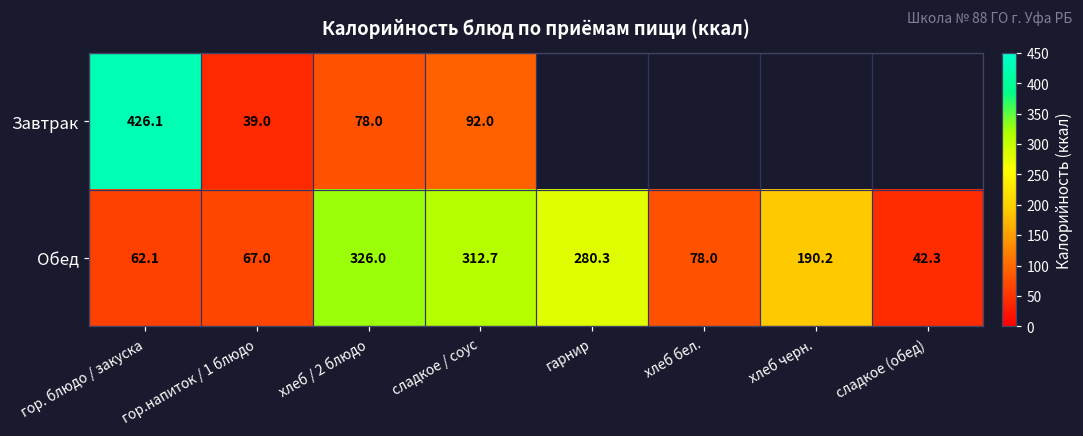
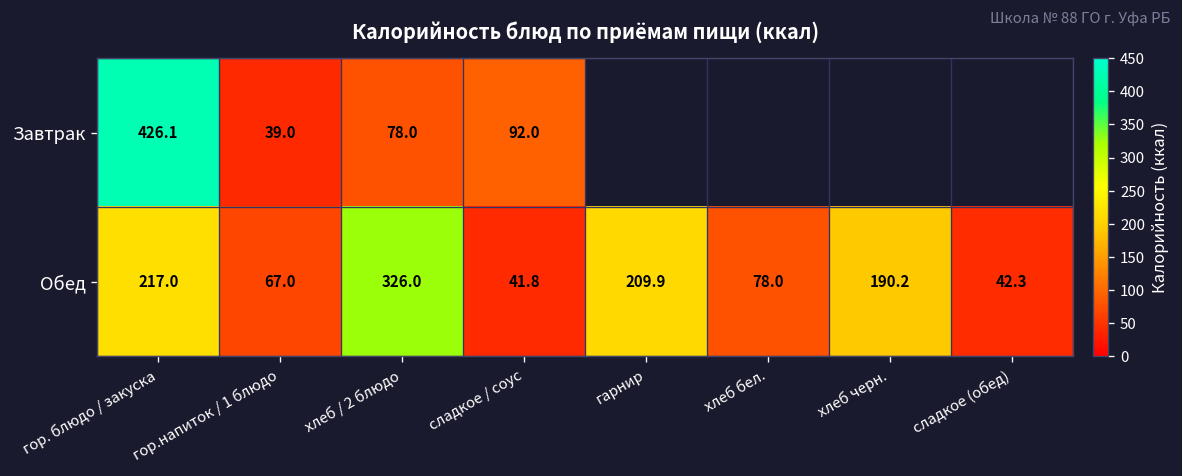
  {
    "Завтрак": {
      "гор. блюдо / закуска": 426.1,
      "гор.напиток / 1 блюдо": 39.0,
      "хлеб / 2 блюдо": 78.0,
      "сладкое / соус": 92.0
    },
    "Обед": {
-     "гор. блюдо / закуска": 62.1,
+     "гор. блюдо / закуска": 217.0,
      "гор.напиток / 1 блюдо": 67.0,
      "хлеб / 2 блюдо": 326.0,
-     "сладкое / соус": 312.7,
-     "гарнир": 280.3,
+     "сладкое / соус": 41.8,
+     "гарнир": 209.9,
      "хлеб бел.": 78.0,
      "хлеб черн.": 190.2,
      "сладкое (обед)": 42.3
    }
  }
